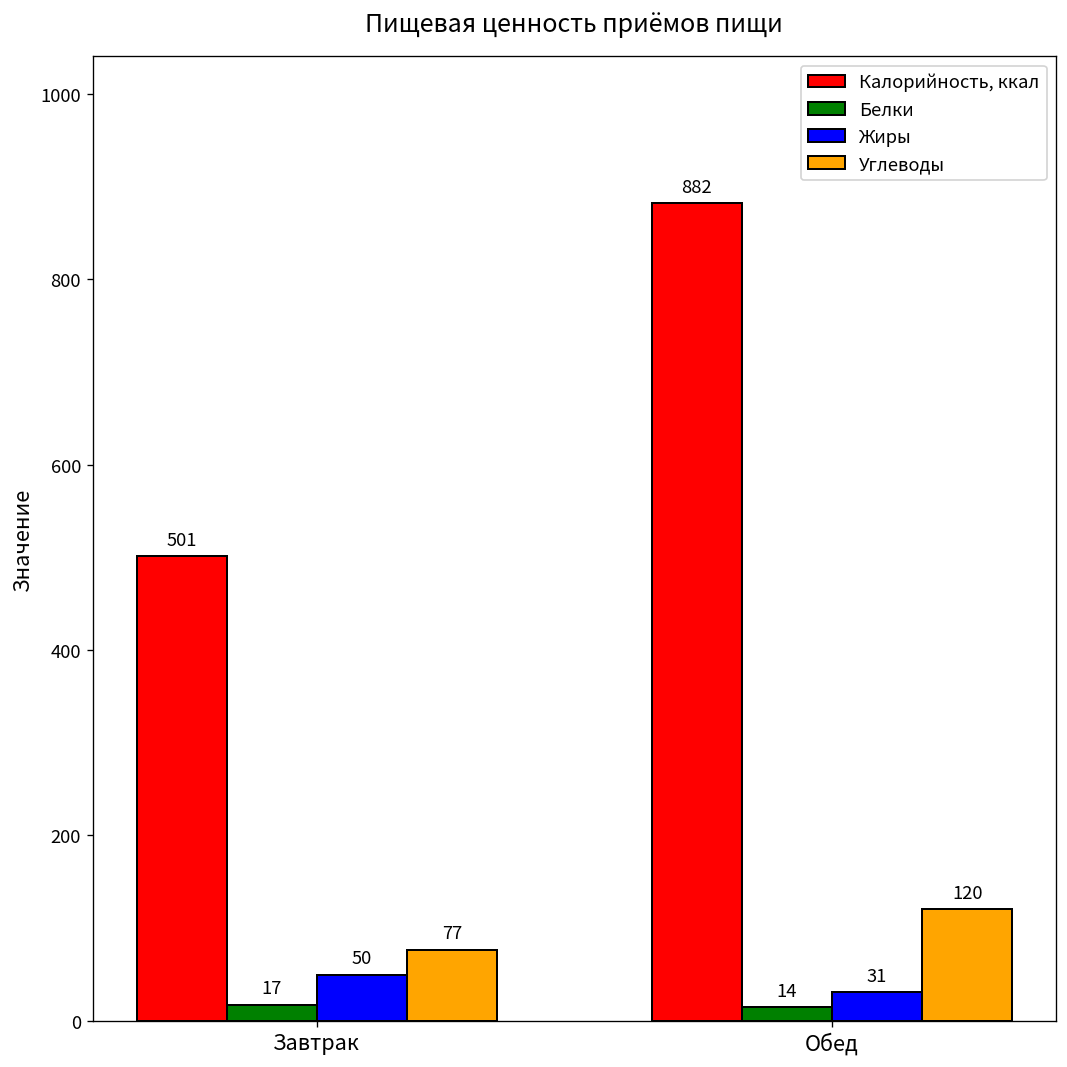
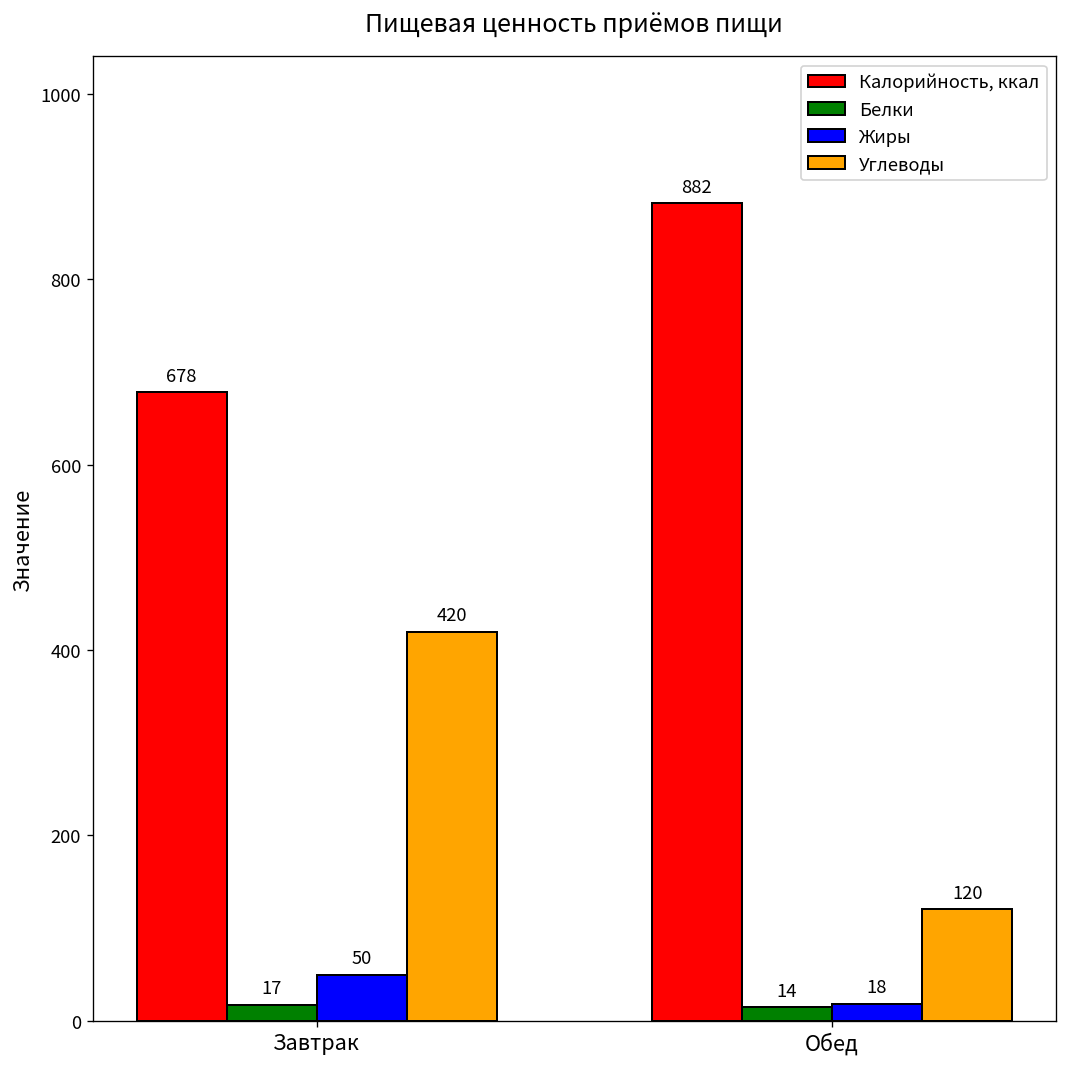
  {
    "Калорийность, ккал": {
-     "Завтрак": 501,
+     "Завтрак": 678,
      "Обед": 882
    },
    "Белки": {
      "Завтрак": 17,
      "Обед": 14
    },
    "Жиры": {
      "Завтрак": 50,
-     "Обед": 31
+     "Обед": 18
    },
    "Углеводы": {
-     "Завтрак": 77,
+     "Завтрак": 420,
      "Обед": 120
    }
  }
